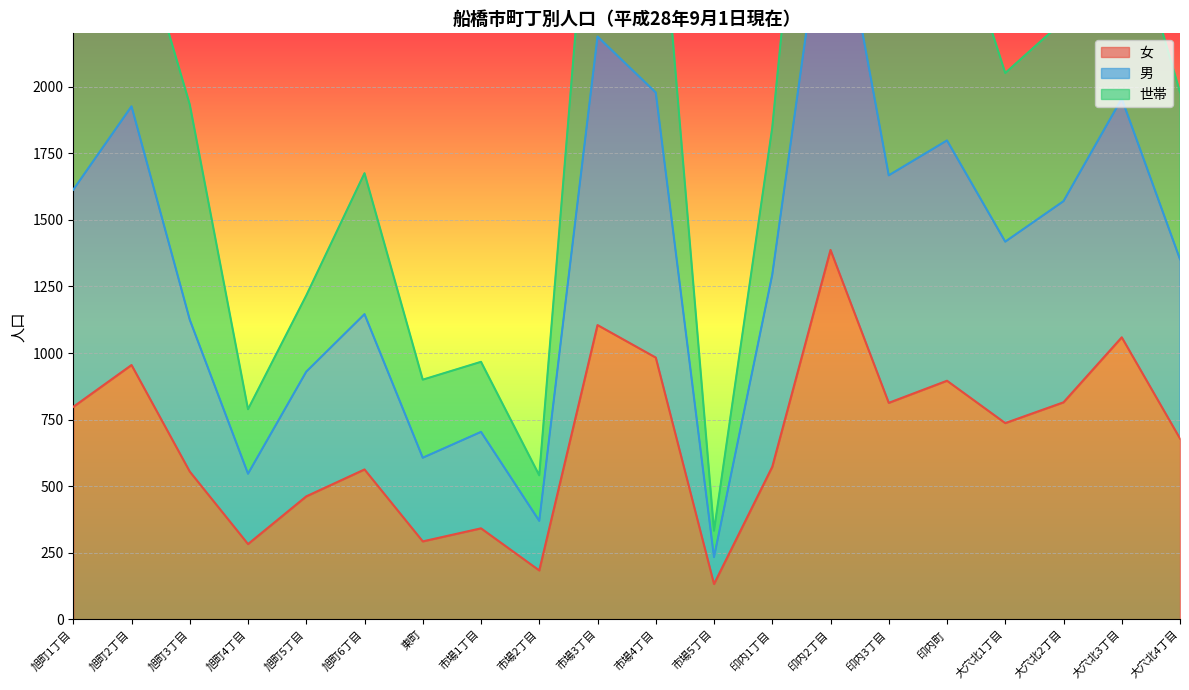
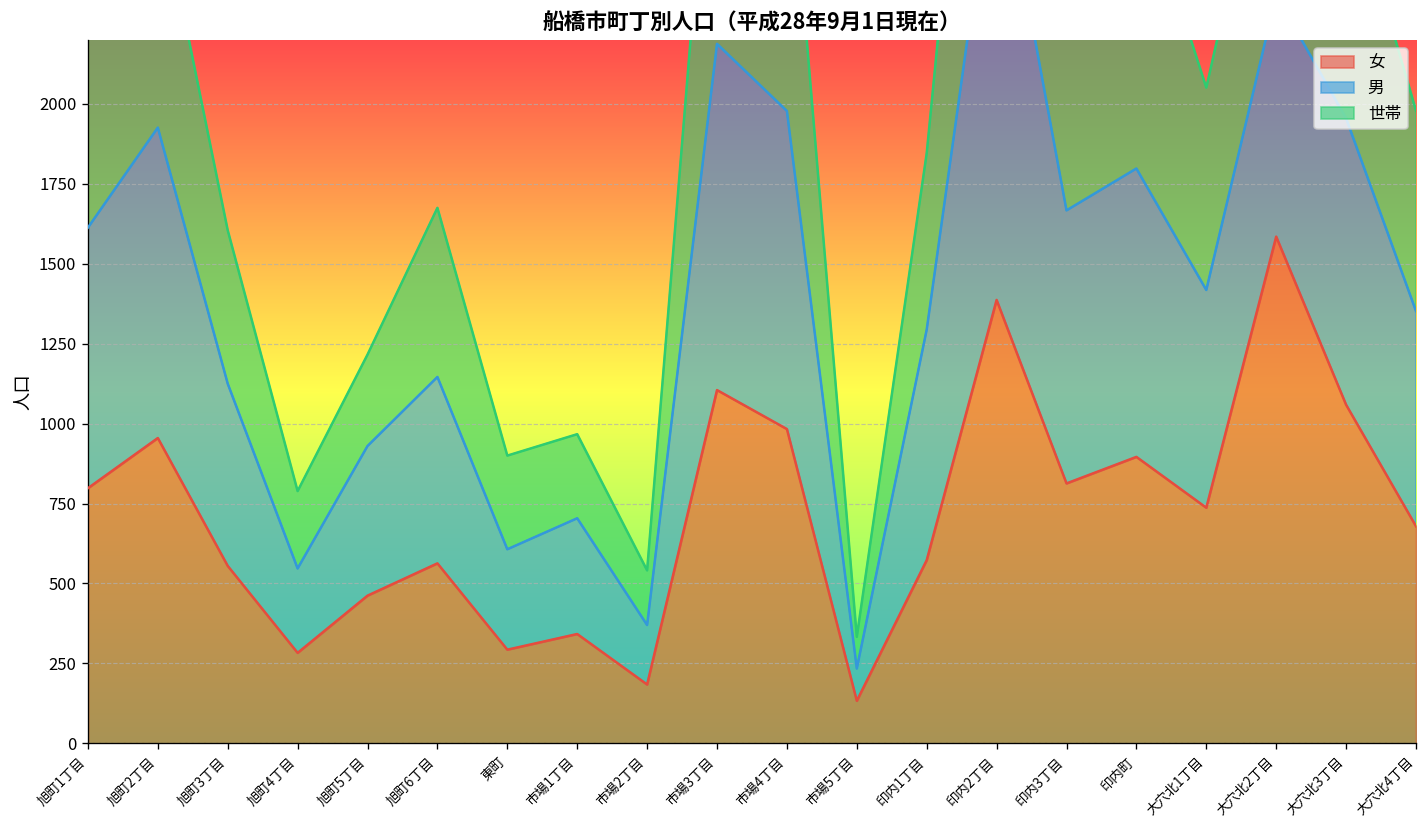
  {
    "女": {
      "旭町1丁目": 800,
      "旭町2丁目": 960,
      "旭町3丁目": 560,
      "旭町4丁目": 280,
      "旭町5丁目": 460,
      "旭町6丁目": 560,
      "東町": 290,
      "市場1丁目": 340,
      "市場2丁目": 180,
      "市場3丁目": 1110,
      "市場4丁目": 980,
      "市場5丁目": 130,
      "印内1丁目": 570,
      "印内2丁目": 1390,
      "印内3丁目": 810,
      "印内町": 900,
      "大穴北1丁目": 740,
-     "大穴北2丁目": 820,
+     "大穴北2丁目": 1590,
      "大穴北3丁目": 1060,
      "大穴北4丁目": 680
    },
    "男": {
      "旭町1丁目": 820,
      "旭町2丁目": 970,
      "旭町3丁目": 570,
      "旭町4丁目": 260,
      "旭町5丁目": 470,
      "旭町6丁目": 580,
      "東町": 310,
      "市場1丁目": 360,
      "市場2丁目": 190,
      "市場3丁目": 1080,
      "市場4丁目": 1000,
      "市場5丁目": 100,
      "印内1丁目": 720,
      "印内3丁目": 850,
      "印内町": 900,
      "大穴北1丁目": 680,
      "大穴北4丁目": 670
    },
    "世帯": {
-     "旭町3丁目": 810,
+     "旭町3丁目": 480,
      "旭町4丁目": 240,
      "旭町5丁目": 290,
      "旭町6丁目": 530,
      "東町": 290,
      "市場1丁目": 260,
      "市場2丁目": 170,
      "市場5丁目": 100,
      "印内1丁目": 550,
      "大穴北1丁目": 630,
      "大穴北4丁目": 630
    }
  }
